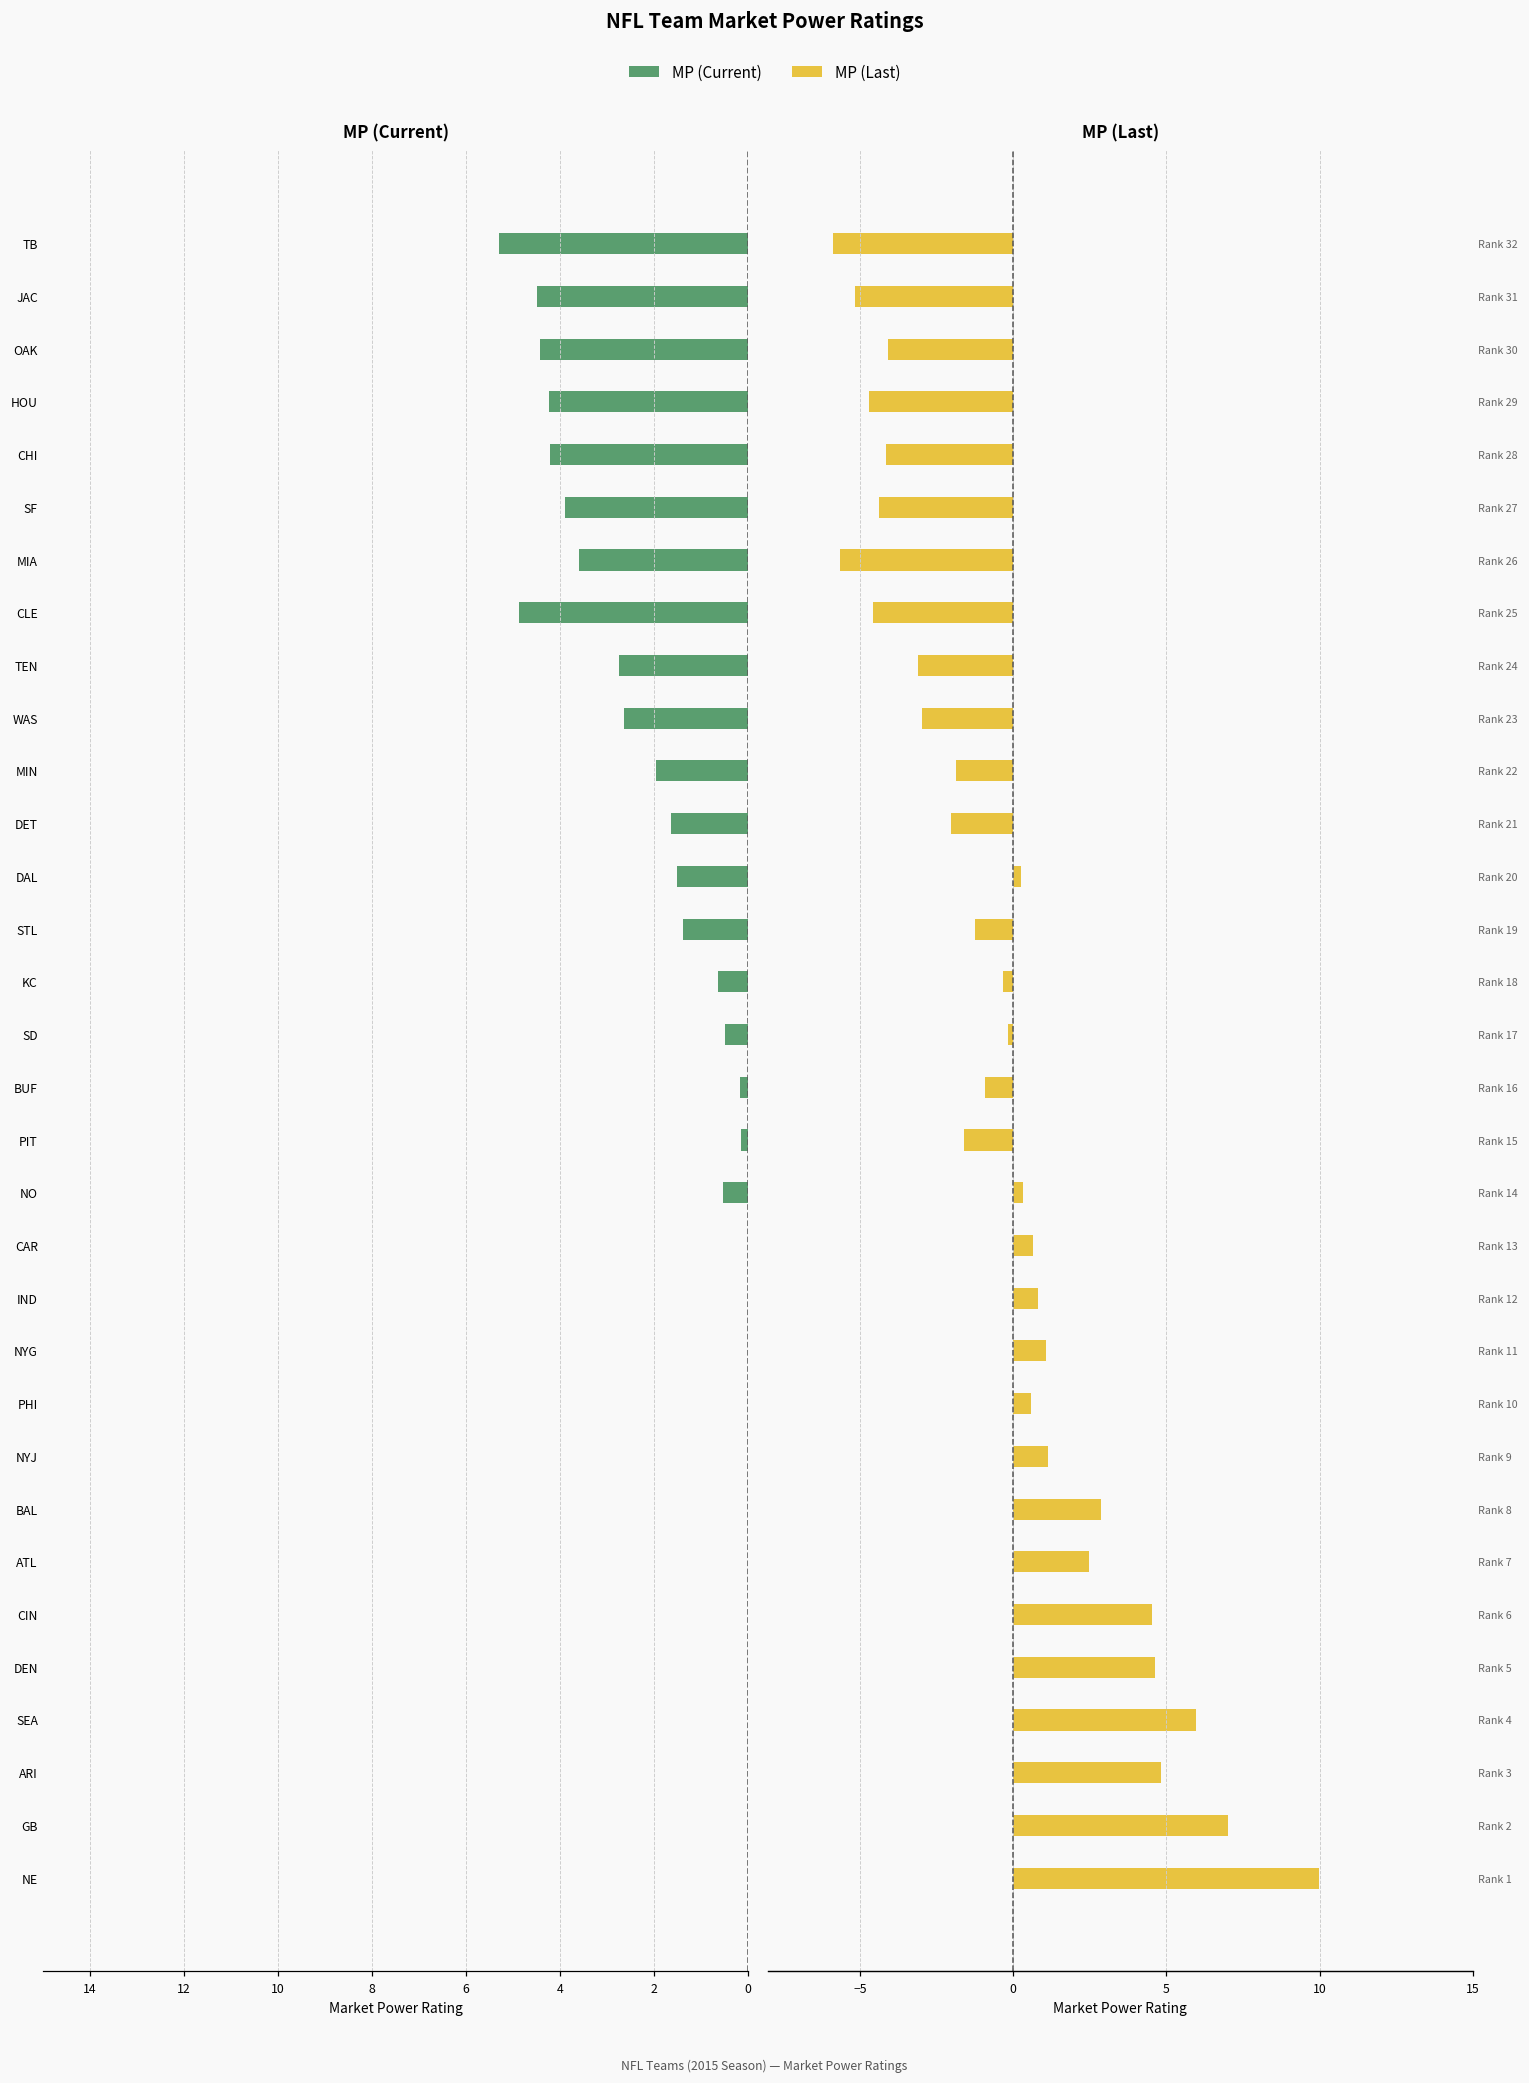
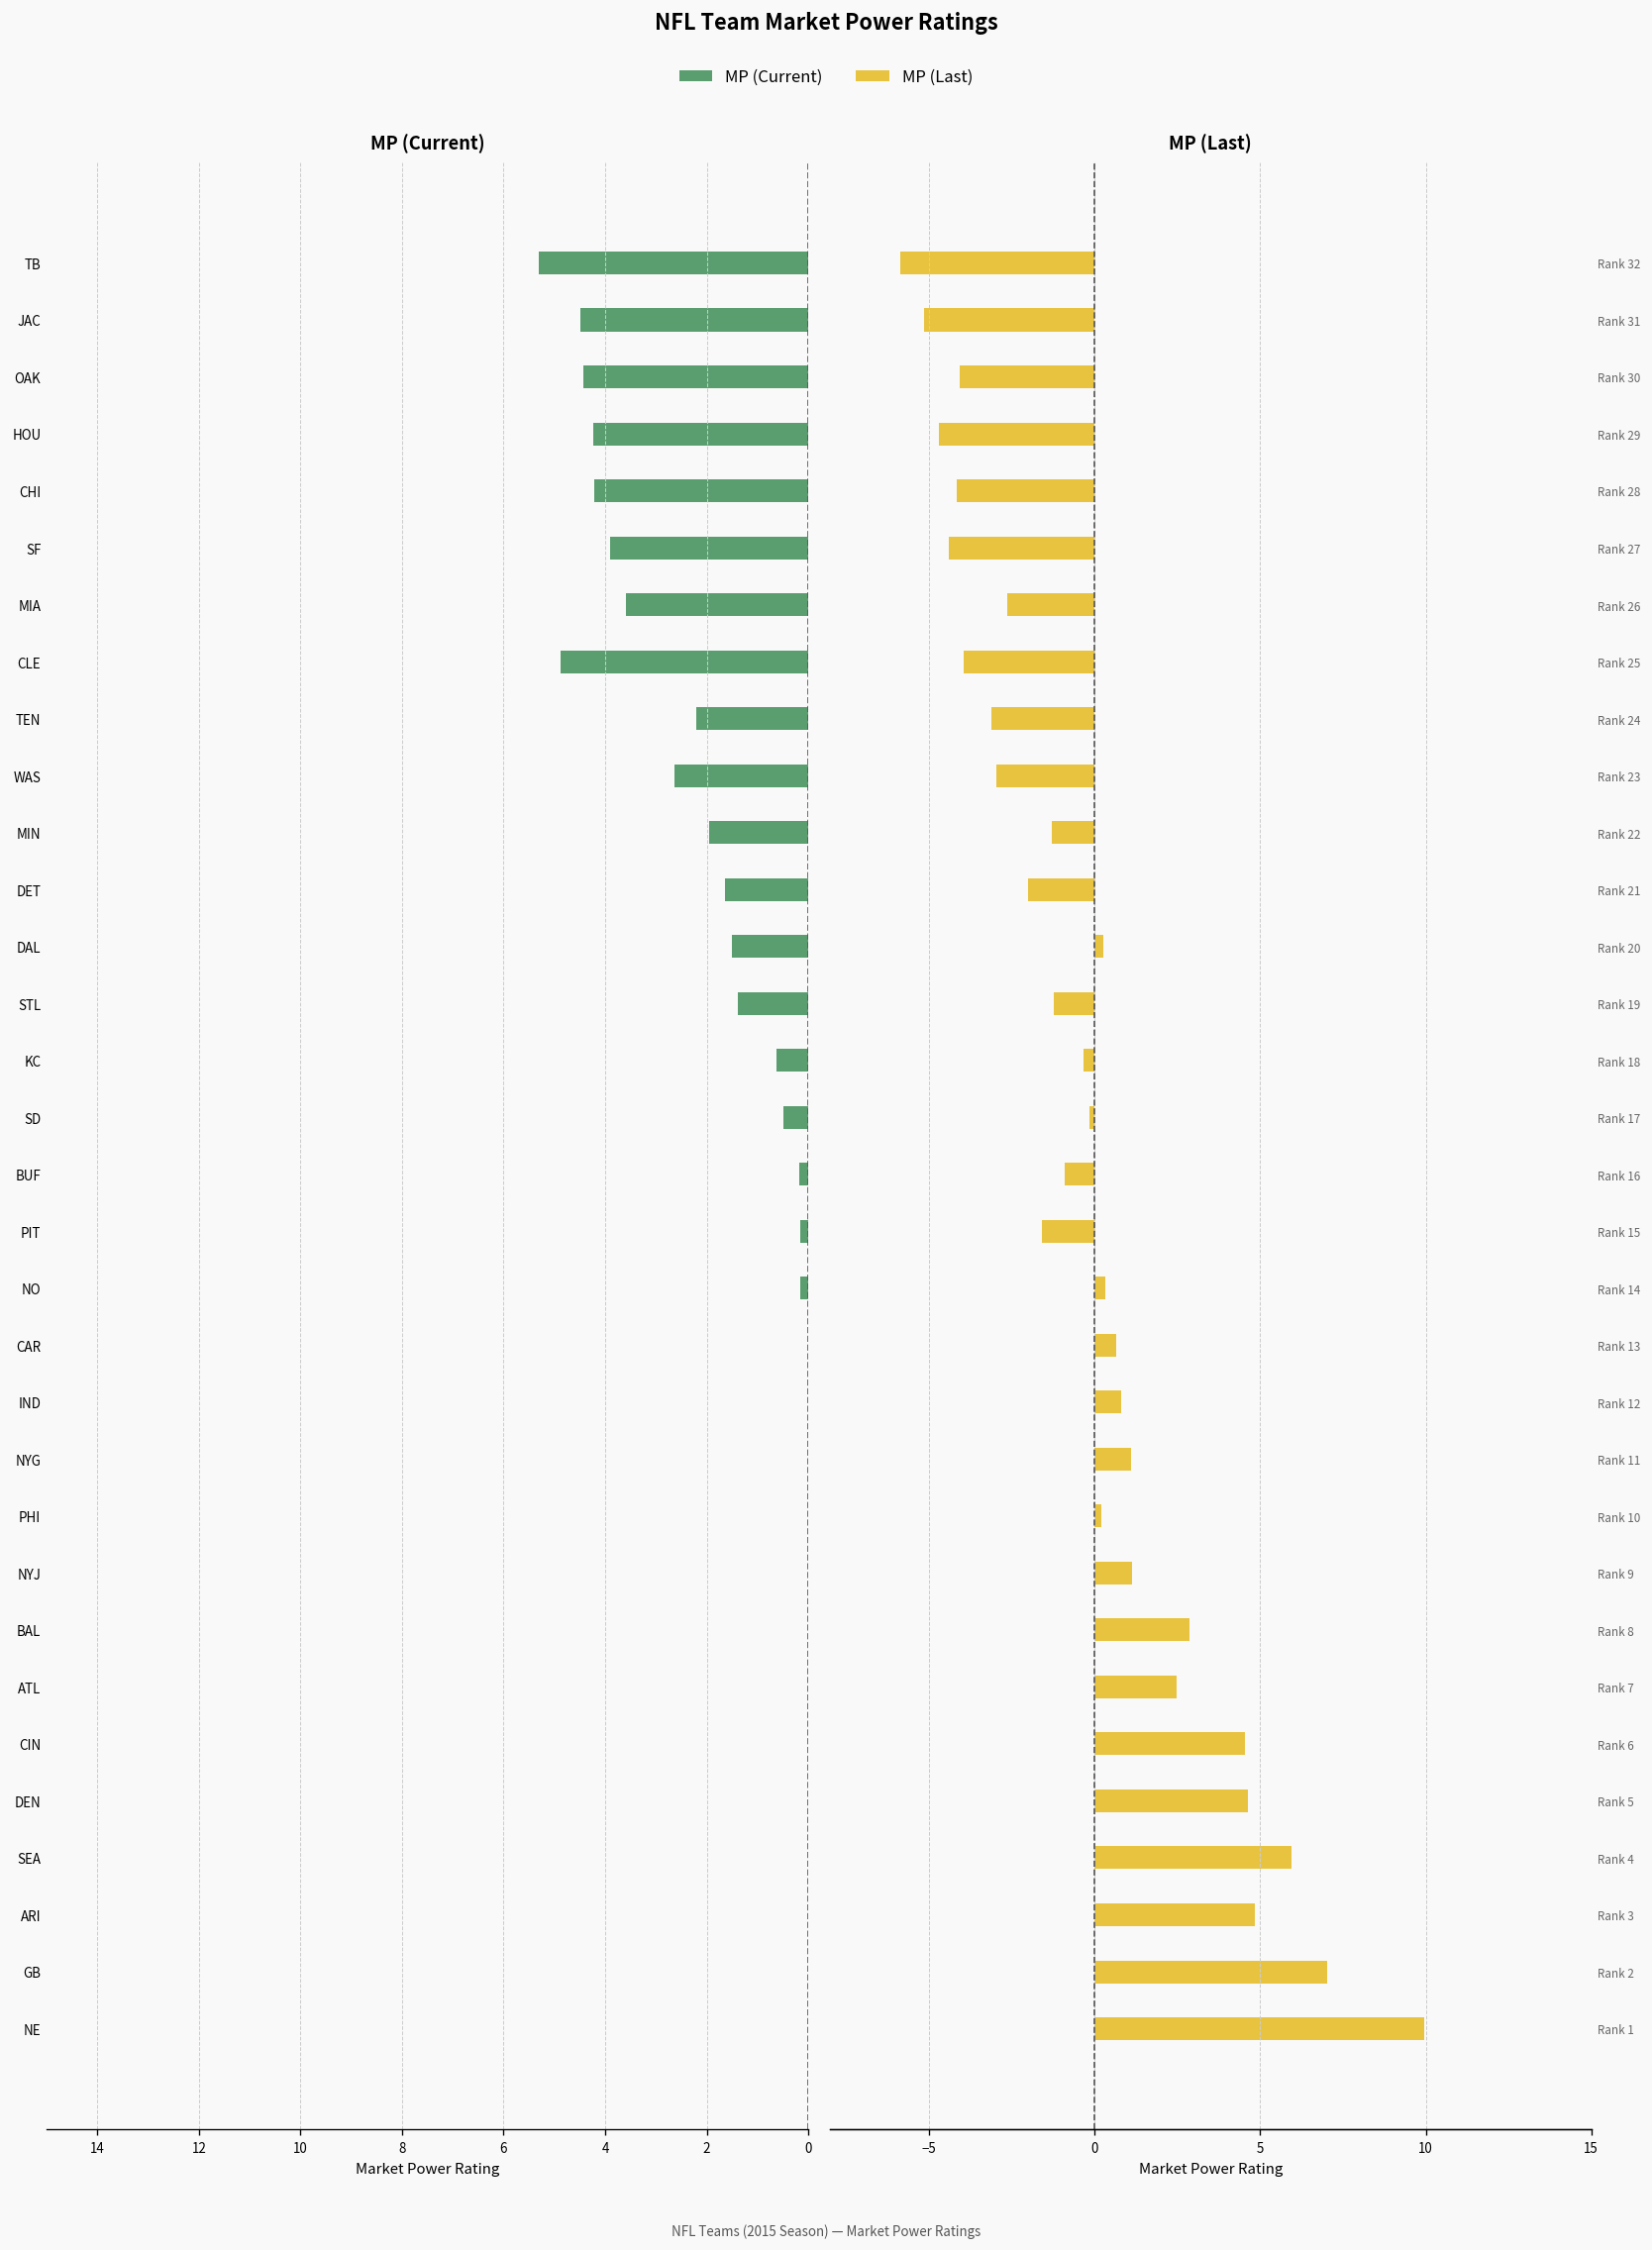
  {
    "MP (Current)": {
      "TB": 5.3,
      "JAC": 4.5,
      "OAK": 4.4,
      "HOU": 4.2,
      "CHI": 4.2,
      "SF": 3.9,
      "MIA": 3.6,
      "CLE": 4.9,
-     "TEN": 2.8,
+     "TEN": 2.2,
      "WAS": 2.6,
      "MIN": 2.0,
      "DET": 1.6,
      "DAL": 1.5,
      "STL": 1.4,
      "KC": 0.6,
      "SD": 0.5,
      "BUF": 0.2,
      "PIT": 0.2,
-     "NO": 0.5
+     "NO": 0.2
    },
    "MP (Last)": {
      "Rank 32": -5.9,
      "Rank 31": -5.2,
      "Rank 30": -4.1,
      "Rank 29": -4.7,
      "Rank 28": -4.2,
      "Rank 27": -4.4,
-     "Rank 26": -5.7,
-     "Rank 25": -4.6,
+     "Rank 26": -2.6,
+     "Rank 25": -4.0,
      "Rank 24": -3.1,
      "Rank 23": -3.0,
-     "Rank 22": -1.9,
+     "Rank 22": -1.3,
      "Rank 21": -2.0,
      "Rank 20": 0.3,
      "Rank 19": -1.2,
      "Rank 18": -0.3,
      "Rank 17": -0.2,
      "Rank 16": -0.9,
      "Rank 15": -1.6,
      "Rank 14": 0.3,
      "Rank 13": 0.6,
      "Rank 12": 0.8,
      "Rank 11": 1.1,
-     "Rank 10": 0.6,
+     "Rank 10": 0.2,
      "Rank 9": 1.1,
      "Rank 8": 2.9,
      "Rank 7": 2.5,
      "Rank 6": 4.5,
      "Rank 5": 4.6,
      "Rank 4": 6.0,
      "Rank 3": 4.8,
      "Rank 2": 7.0,
      "Rank 1": 10.0
    }
  }
